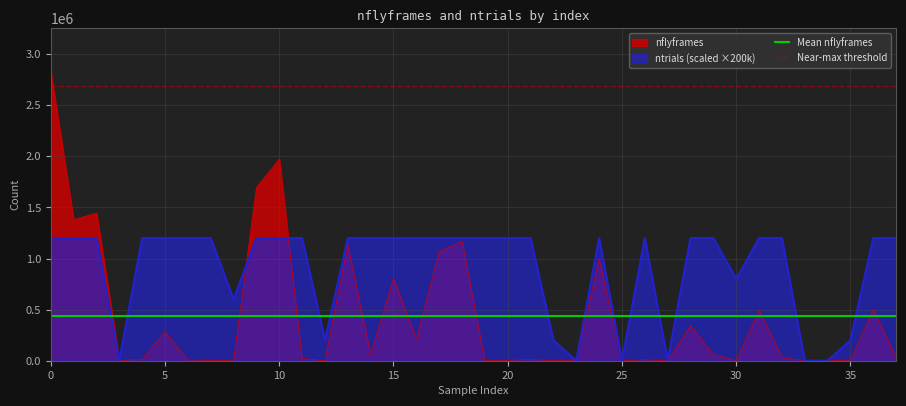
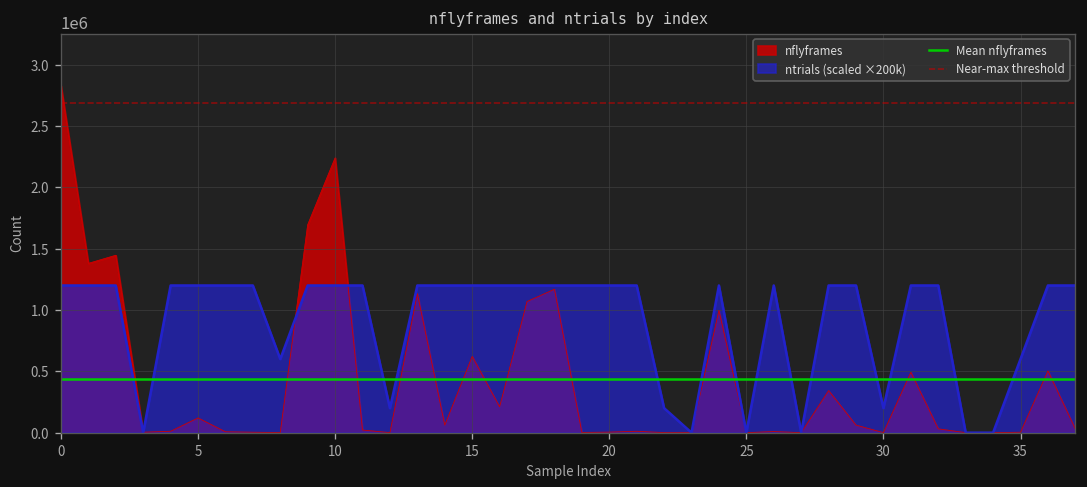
  {
    "nflyframes": {
      "0": 2830000,
-     "5": 280000,
-     "10": 1970000,
-     "15": 810000,
+     "5": 120000,
+     "10": 2240000,
+     "15": 620000,
      "20": 0,
      "30": 0,
      "35": 0
    },
    "ntrials (scaled ×200k)": {
      "0": 1200000,
      "5": 1200000,
      "10": 1200000,
      "15": 1200000,
      "20": 1200000,
-     "30": 800000,
-     "35": 200000
+     "30": 200000,
+     "35": 600000
    }
  }
